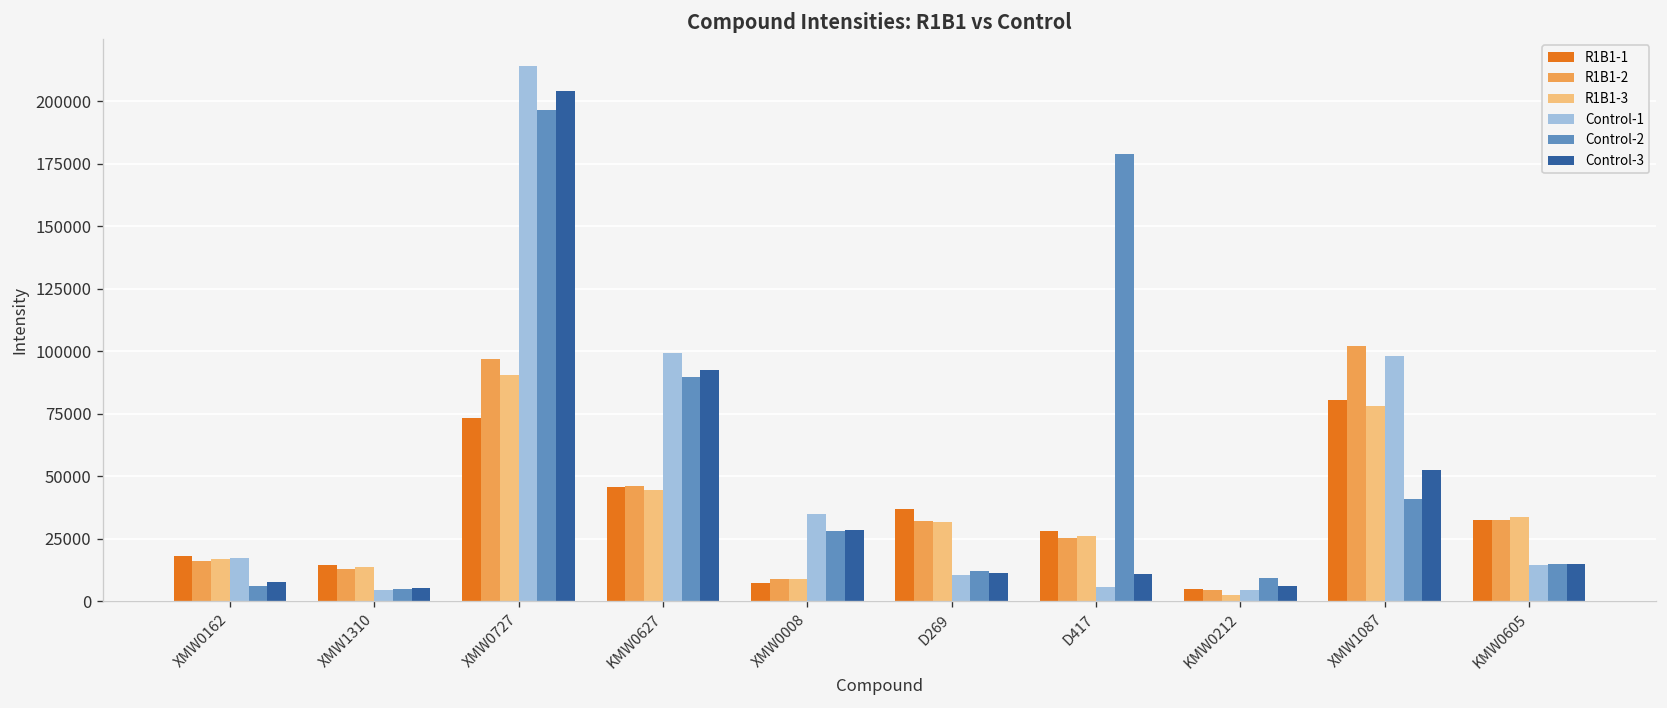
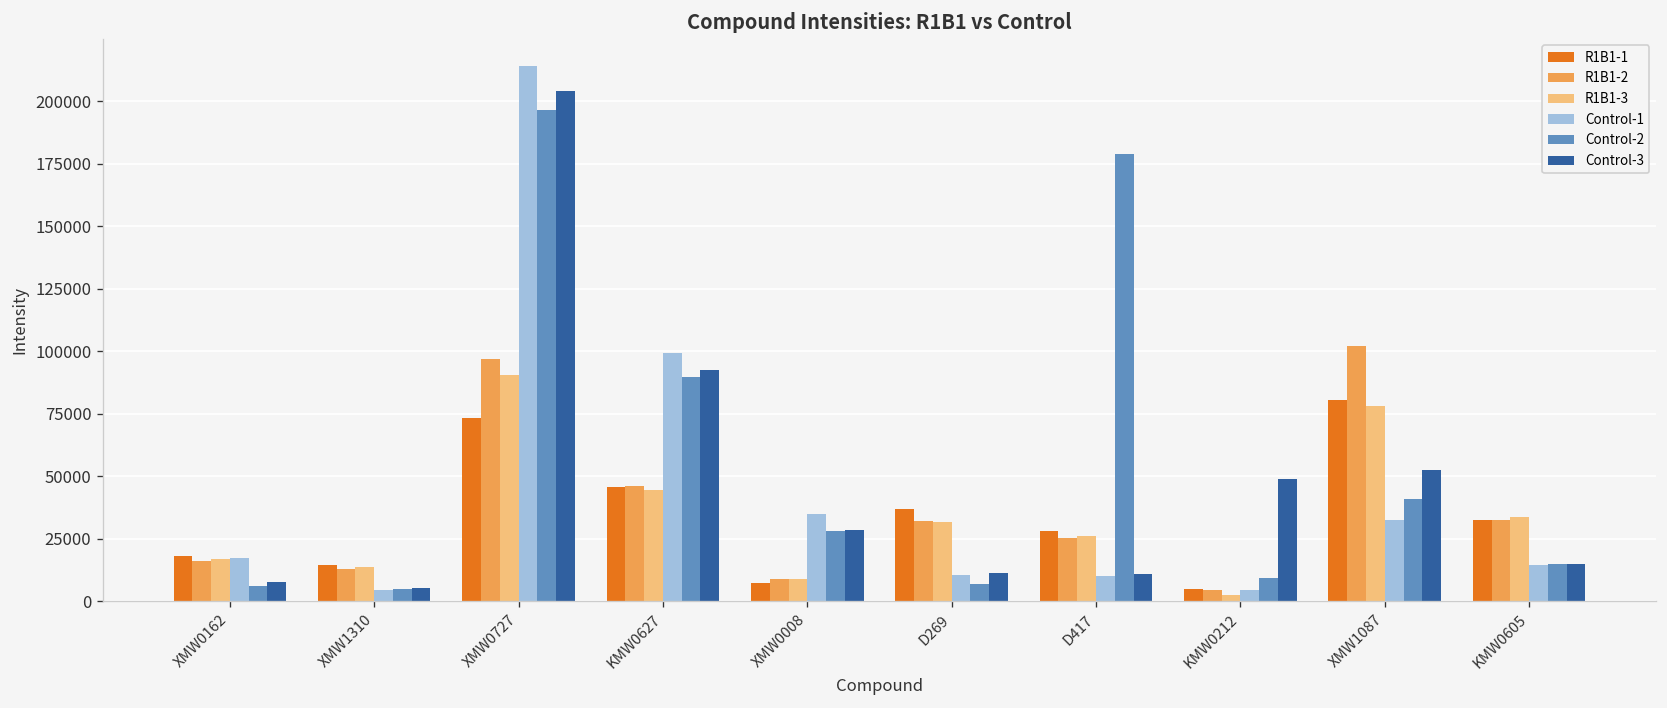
  {
    "R1B1-1": {
      "XMW0162": 18000,
      "XMW1310": 14000,
      "XMW0727": 73000,
      "KMW0627": 46000,
      "XMW0008": 7000,
      "D269": 37000,
      "D417": 28000,
      "KMW0212": 5000,
      "XMW1087": 80000,
      "KMW0605": 32000
    },
    "Control-1": {
      "XMW0162": 17000,
      "XMW1310": 4000,
      "XMW0727": 214000,
      "KMW0627": 99000,
      "XMW0008": 35000,
      "D269": 11000,
-     "D417": 6000,
+     "D417": 10000,
      "KMW0212": 4000,
-     "XMW1087": 98000,
+     "XMW1087": 32000,
      "KMW0605": 15000
    },
    "Control-2": {
      "XMW0162": 6000,
      "XMW1310": 5000,
      "XMW0727": 197000,
      "KMW0627": 90000,
      "XMW0008": 28000,
-     "D269": 12000,
+     "D269": 7000,
      "D417": 179000,
      "KMW0212": 9000,
      "XMW1087": 41000,
      "KMW0605": 15000
    },
    "Control-3": {
      "XMW0162": 8000,
      "XMW1310": 5000,
      "XMW0727": 204000,
      "KMW0627": 92000,
      "XMW0008": 28000,
      "D269": 11000,
      "D417": 11000,
-     "KMW0212": 6000,
+     "KMW0212": 49000,
      "XMW1087": 52000,
      "KMW0605": 15000
    }
  }
